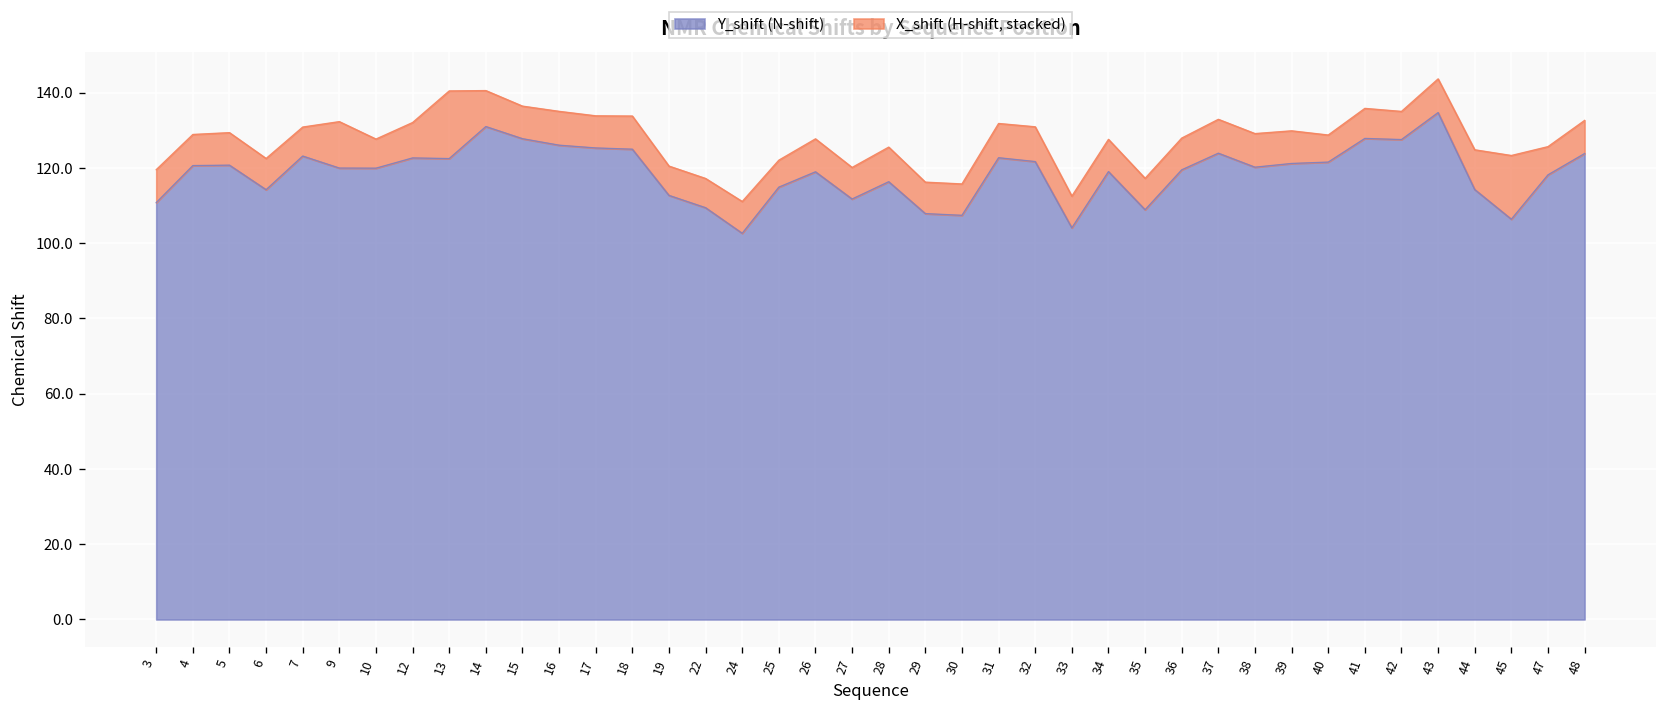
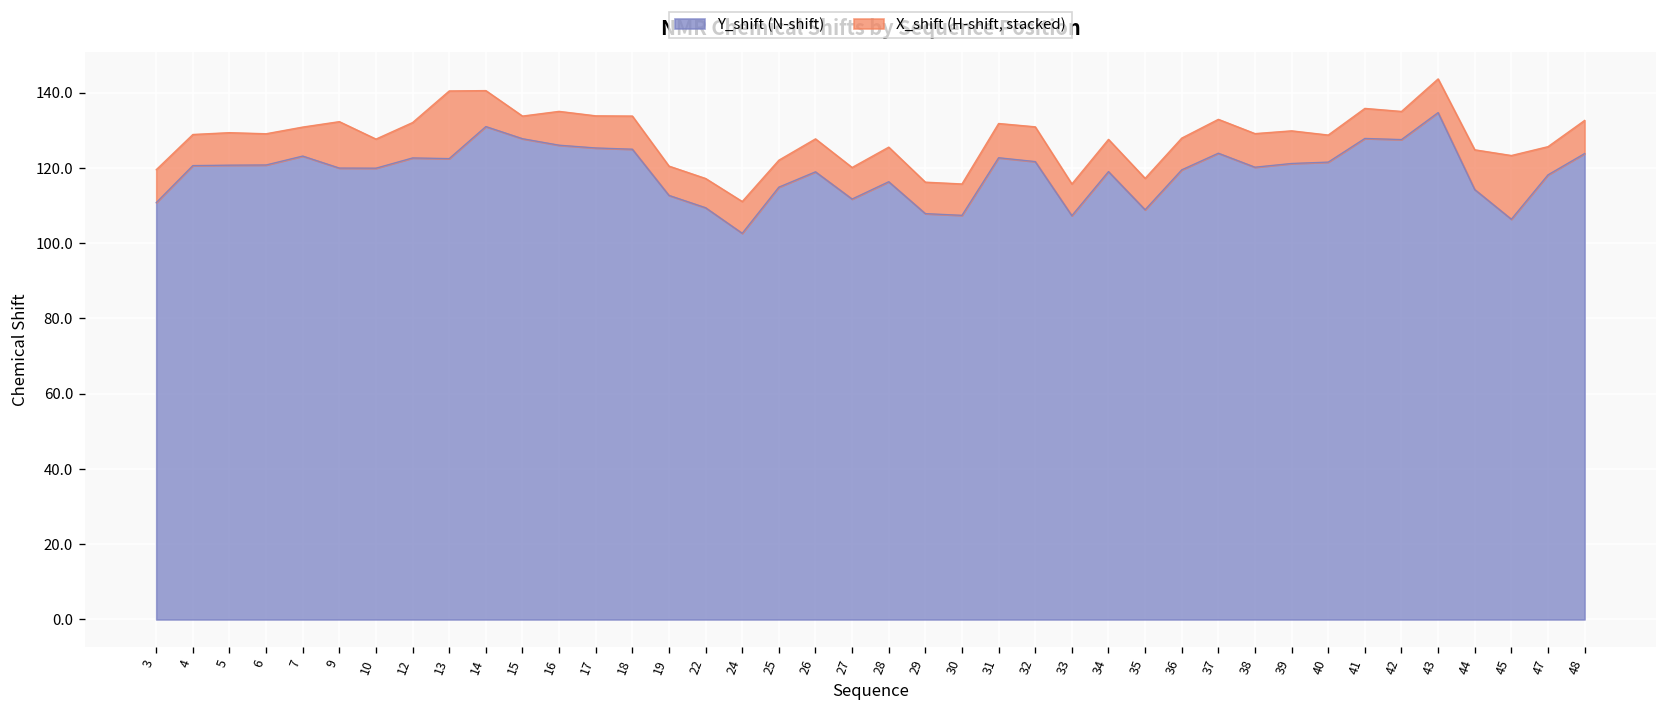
  {
    "Y_shift (N-shift)": {
      "3": 111,
      "4": 121,
      "5": 121,
-     "6": 114,
+     "6": 121,
      "7": 123,
      "9": 120,
      "10": 120,
      "12": 123,
      "13": 122,
      "14": 131,
      "15": 128,
      "16": 126,
      "17": 125,
      "18": 125,
      "19": 113,
      "22": 109,
      "24": 103,
      "25": 115,
      "26": 119,
      "27": 112,
      "28": 116,
      "29": 108,
      "30": 107,
      "31": 123,
      "32": 122,
-     "33": 104,
+     "33": 107,
      "34": 119,
      "35": 109,
      "36": 119,
      "37": 124,
      "38": 120,
      "39": 121,
      "40": 122,
      "41": 128,
      "42": 127,
      "43": 135,
      "44": 114,
      "45": 106,
      "47": 118,
      "48": 124
    },
    "X_shift (H-shift, stacked)": {
      "3": 9,
      "4": 8,
      "5": 9,
      "6": 8,
      "7": 8,
      "9": 12,
      "10": 8,
      "12": 9,
      "13": 18,
      "14": 10,
-     "15": 9,
+     "15": 6,
      "16": 9,
      "17": 9,
      "18": 9,
      "19": 8,
      "22": 8,
      "24": 8,
      "25": 7,
      "26": 9,
      "27": 8,
      "28": 9,
      "29": 8,
      "30": 8,
      "31": 9,
      "32": 9,
      "33": 8,
      "34": 9,
      "35": 8,
      "36": 8,
      "37": 9,
      "38": 9,
      "39": 9,
      "40": 7,
      "41": 8,
      "42": 7,
      "43": 9,
      "44": 11,
      "45": 17,
      "47": 7,
      "48": 9
    }
  }
